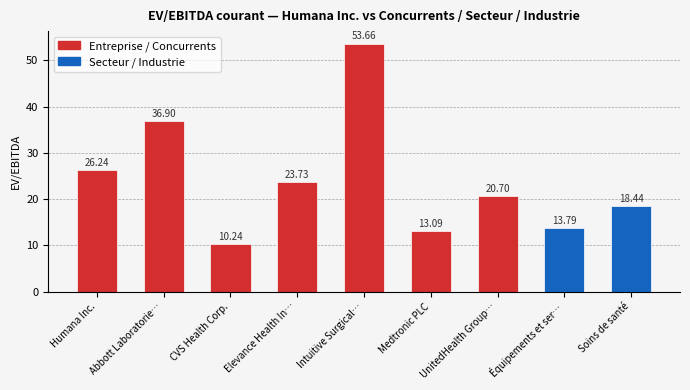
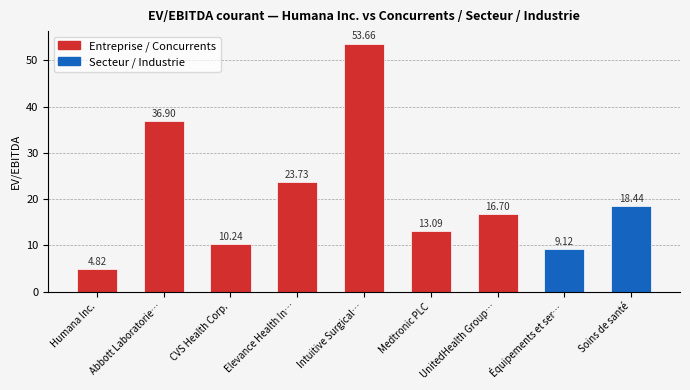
  {
-   "Humana Inc.": 26.24,
+   "Humana Inc.": 4.82,
    "Abbott Laboratorie…": 36.90,
    "CVS Health Corp.": 10.24,
    "Elevance Health In…": 23.73,
    "Intuitive Surgical…": 53.66,
    "Medtronic PLC": 13.09,
-   "UnitedHealth Group…": 20.70,
-   "Équipements et ser…": 13.79,
+   "UnitedHealth Group…": 16.70,
+   "Équipements et ser…": 9.12,
    "Soins de santé": 18.44
  }
